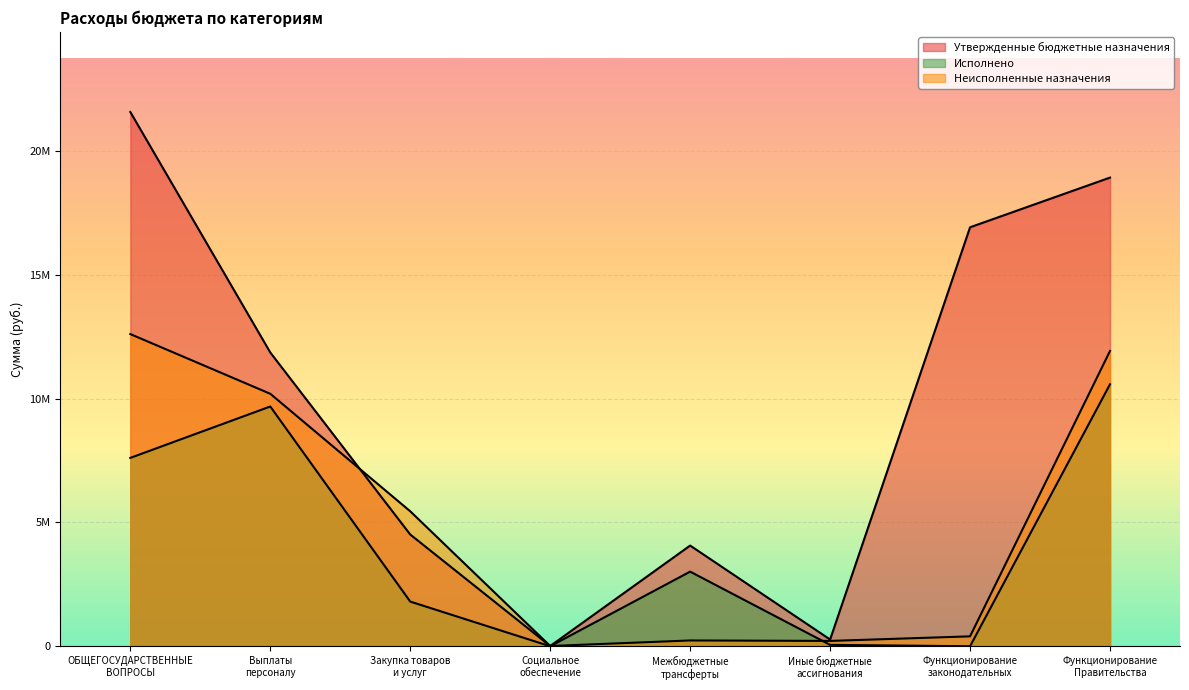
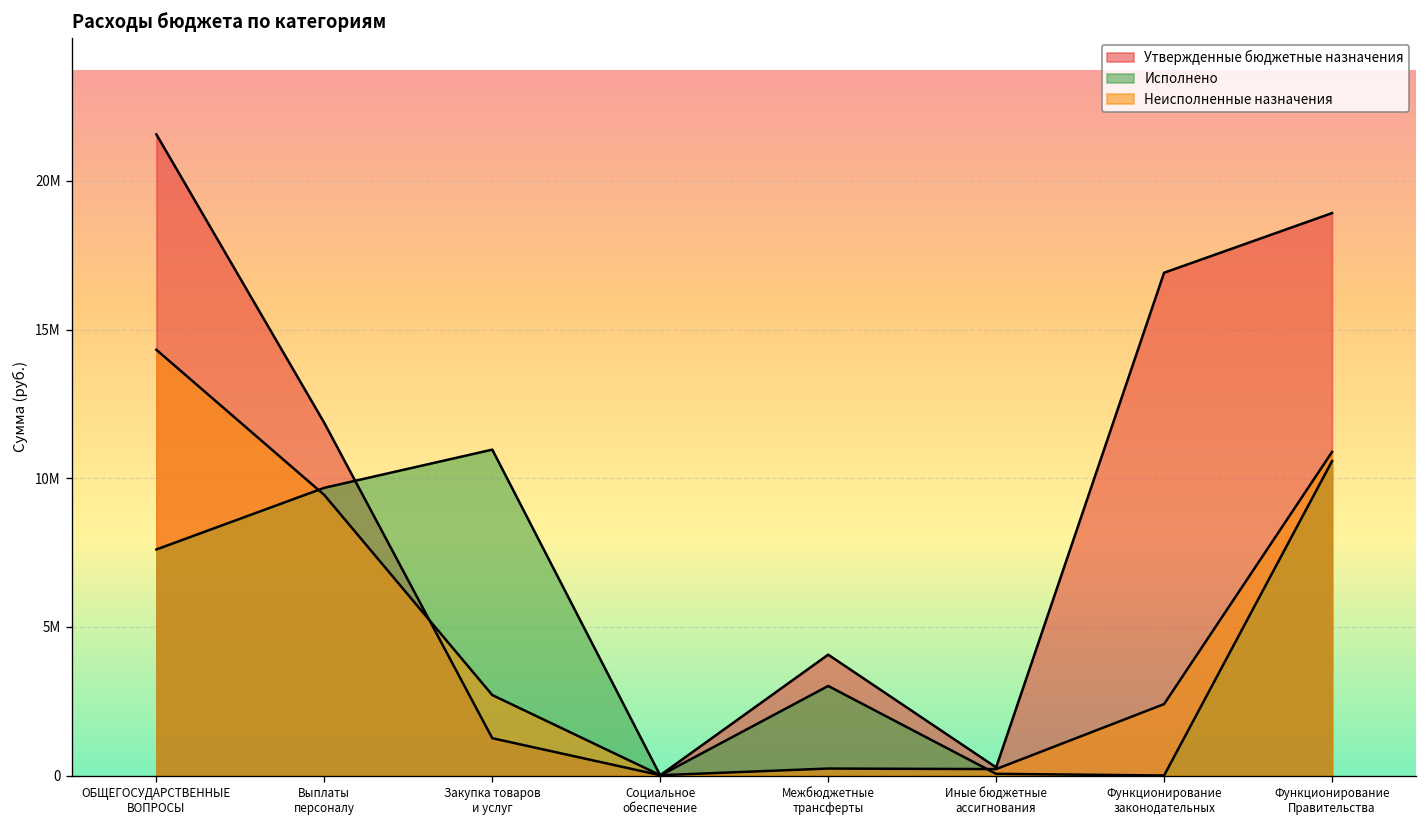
  {
    "Утвержденные бюджетные назначения": {
      "ОБЩЕГОСУДАРСТВЕННЫЕ ВОПРОСЫ": 21600000,
      "Выплаты персоналу": 11900000,
-     "Закупка товаров и услуг": 4500000,
+     "Закупка товаров и услуг": 1300000,
      "Межбюджетные трансферты": 4100000,
      "Функционирование законодательных": 16900000,
      "Функционирование Правительства": 18900000
    },
    "Исполнено": {
      "ОБЩЕГОСУДАРСТВЕННЫЕ ВОПРОСЫ": 7600000,
      "Выплаты персоналу": 9700000,
-     "Закупка товаров и услуг": 1800000,
+     "Закупка товаров и услуг": 11000000,
      "Межбюджетные трансферты": 3000000,
      "Иные бюджетные ассигнования": 100000,
      "Функционирование законодательных": 0,
      "Функционирование Правительства": 10600000
    },
    "Неисполненные назначения": {
-     "ОБЩЕГОСУДАРСТВЕННЫЕ ВОПРОСЫ": 12600000,
-     "Выплаты персоналу": 10200000,
-     "Закупка товаров и услуг": 5400000,
+     "ОБЩЕГОСУДАРСТВЕННЫЕ ВОПРОСЫ": 14300000,
+     "Выплаты персоналу": 9400000,
+     "Закупка товаров и услуг": 2700000,
      "Межбюджетные трансферты": 200000,
-     "Функционирование законодательных": 400000,
-     "Функционирование Правительства": 11900000
+     "Функционирование законодательных": 2400000,
+     "Функционирование Правительства": 10900000
    }
  }
